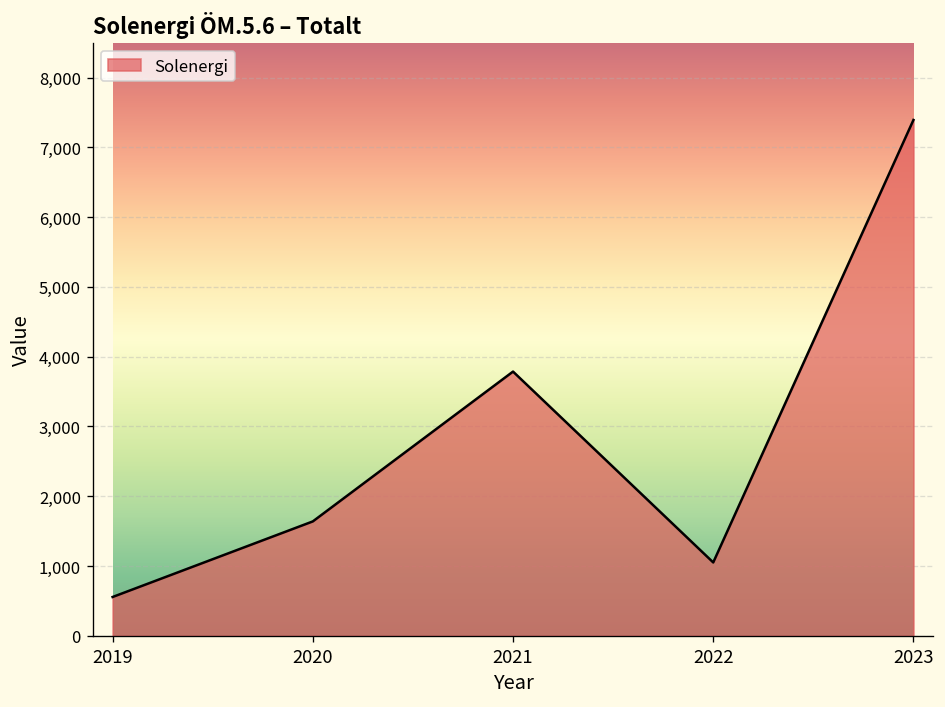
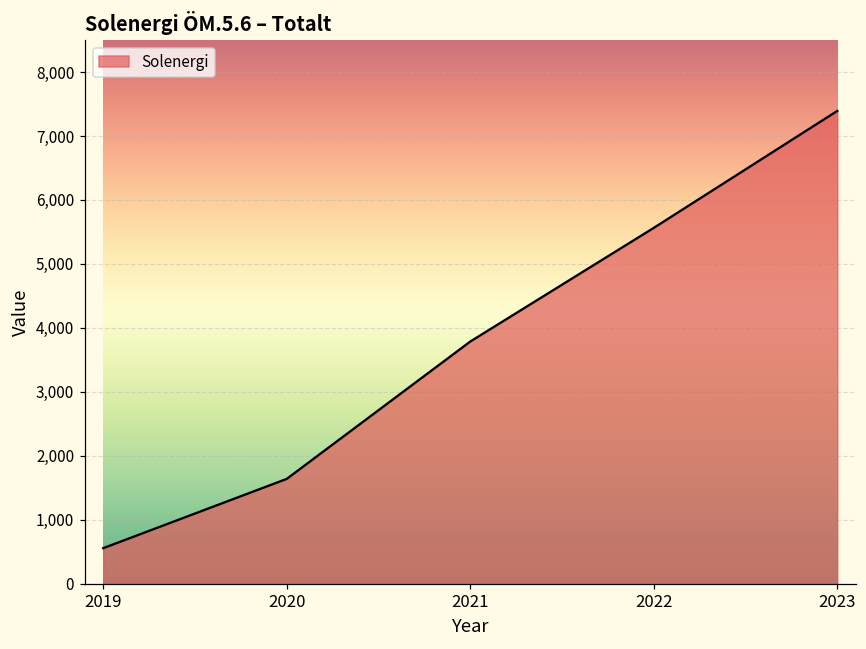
  {
    "2019": "600",
    "2020": "1,600",
    "2021": "3,800",
-   "2022": "1,100",
+   "2022": "5,600",
    "2023": "7,400"
  }
